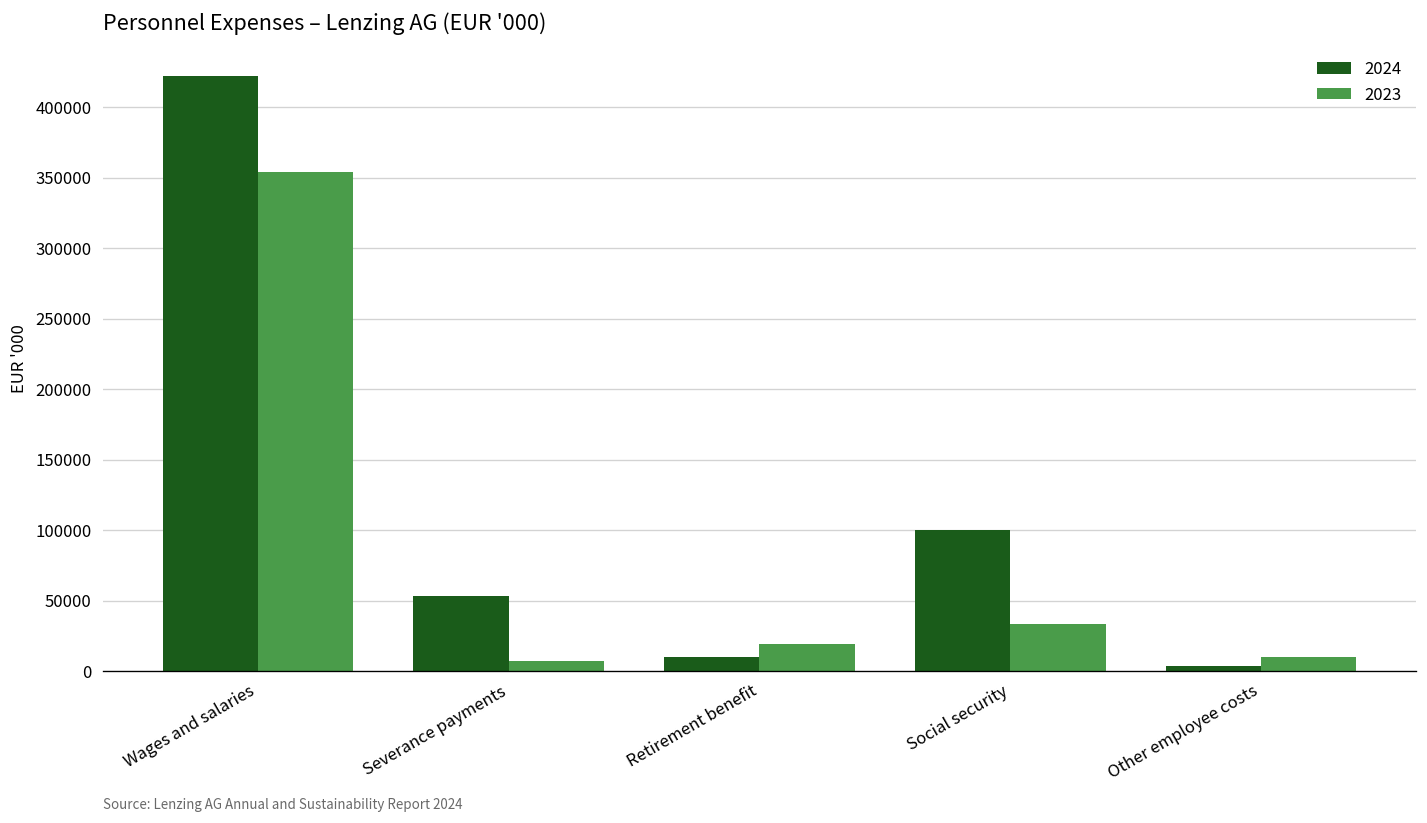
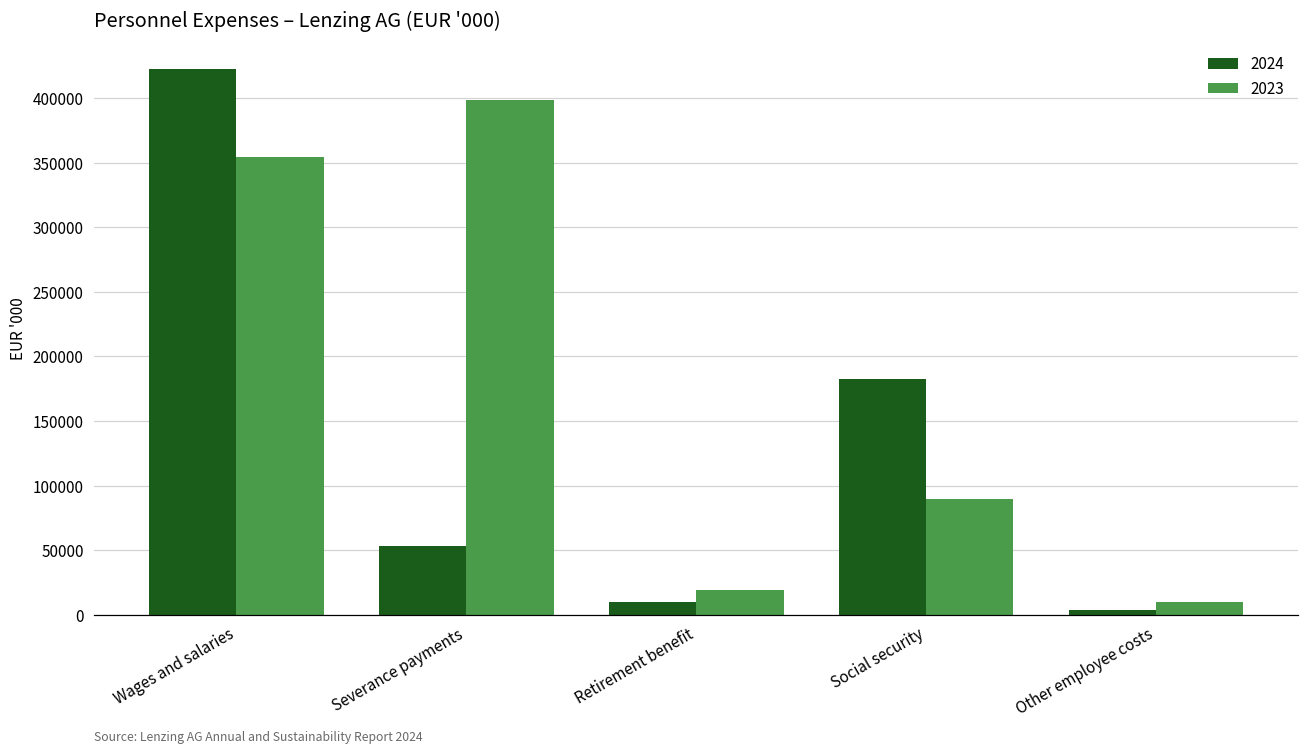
  {
    "2024": {
      "Wages and salaries": 422000,
      "Severance payments": 53000,
      "Retirement benefit": 10000,
-     "Social security": 100000,
+     "Social security": 183000,
      "Other employee costs": 3000
    },
    "2023": {
      "Wages and salaries": 354000,
-     "Severance payments": 8000,
+     "Severance payments": 398000,
      "Retirement benefit": 19000,
-     "Social security": 34000,
+     "Social security": 90000,
      "Other employee costs": 10000
    }
  }
